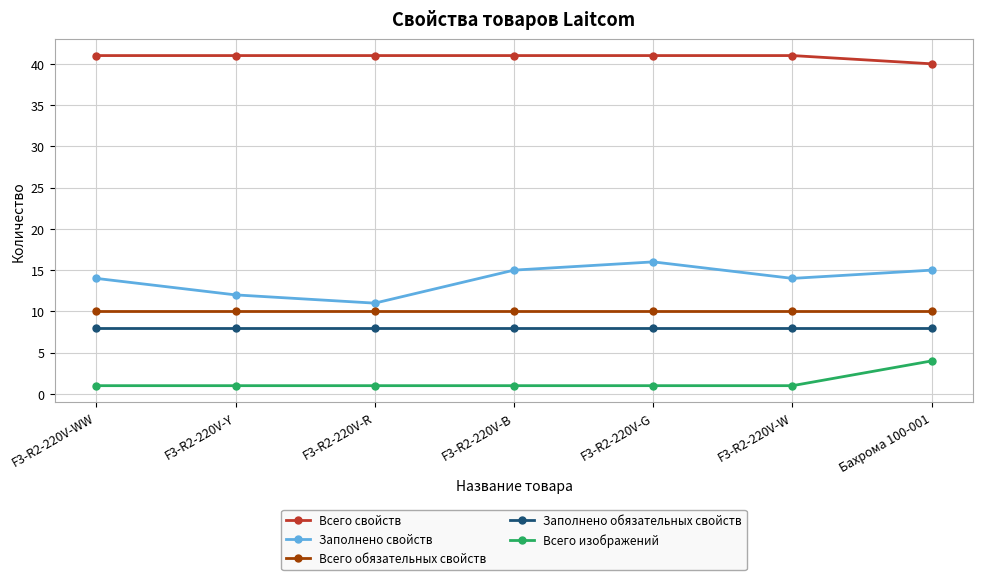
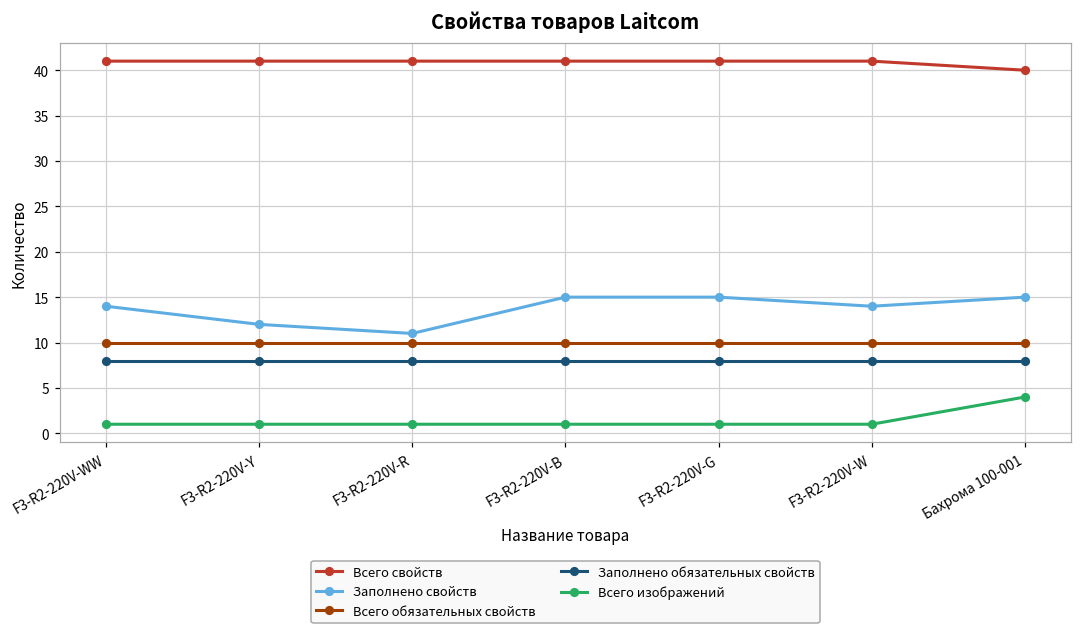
  {
    "Заполнено свойств": {
      "F3-R2-220V-WW": 14,
      "F3-R2-220V-Y": 12,
      "F3-R2-220V-R": 11,
      "F3-R2-220V-B": 15,
-     "F3-R2-220V-G": 16,
+     "F3-R2-220V-G": 15,
      "F3-R2-220V-W": 14,
      "Бахрома 100-001": 15
    },
    "Заполнено обязательных свойств": {
      "F3-R2-220V-WW": 8,
      "F3-R2-220V-Y": 8,
      "F3-R2-220V-R": 8,
      "F3-R2-220V-B": 8,
      "F3-R2-220V-G": 8,
      "F3-R2-220V-W": 8,
      "Бахрома 100-001": 8
    },
    "Всего изображений": {
      "F3-R2-220V-WW": 1,
      "F3-R2-220V-Y": 1,
      "F3-R2-220V-R": 1,
      "F3-R2-220V-B": 1,
      "F3-R2-220V-G": 1,
      "F3-R2-220V-W": 1,
      "Бахрома 100-001": 4
    }
  }
